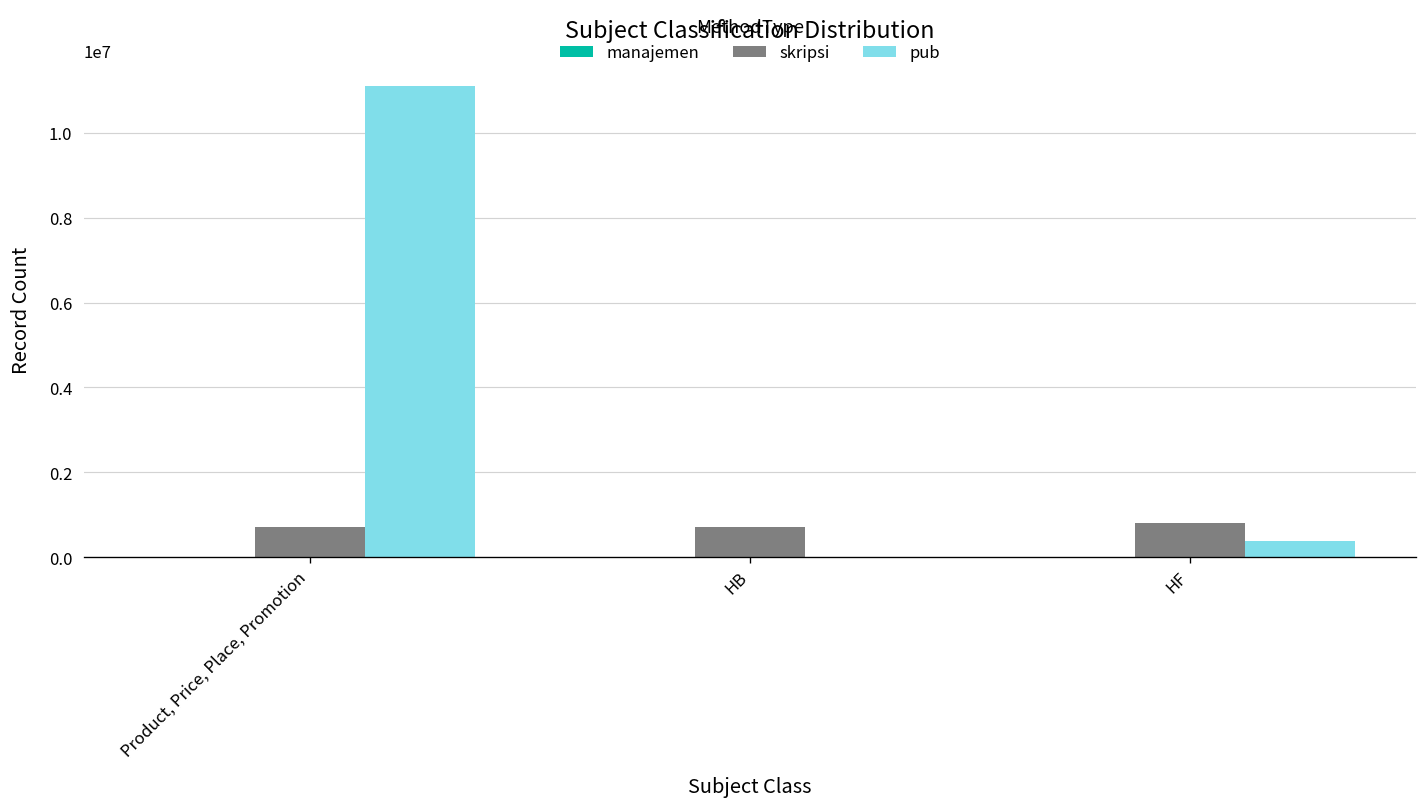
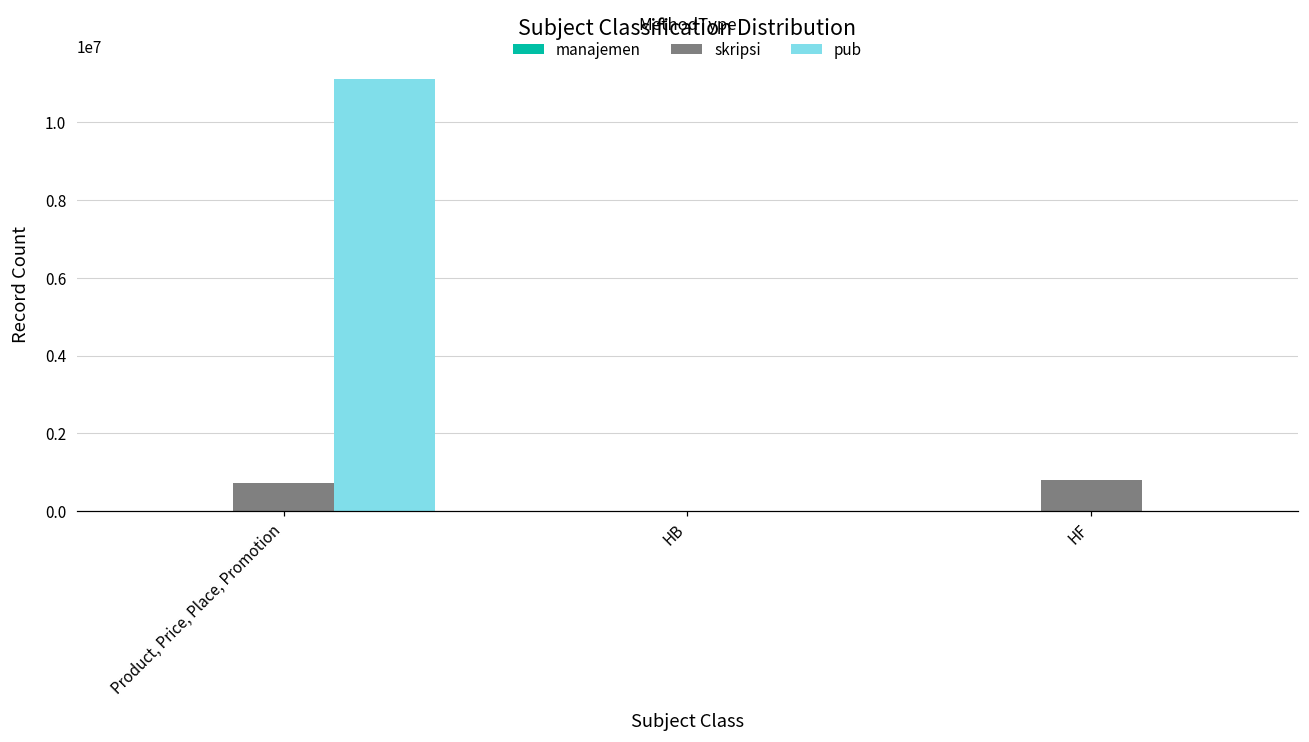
  {
    "skripsi": {
      "Product, Price, Place, Promotion": 700000,
-     "HB": 700000,
+     "HB": 0,
      "HF": 800000
    },
    "pub": {
      "Product, Price, Place, Promotion": 11100000,
-     "HF": 400000
+     "HF": 0
    }
  }
